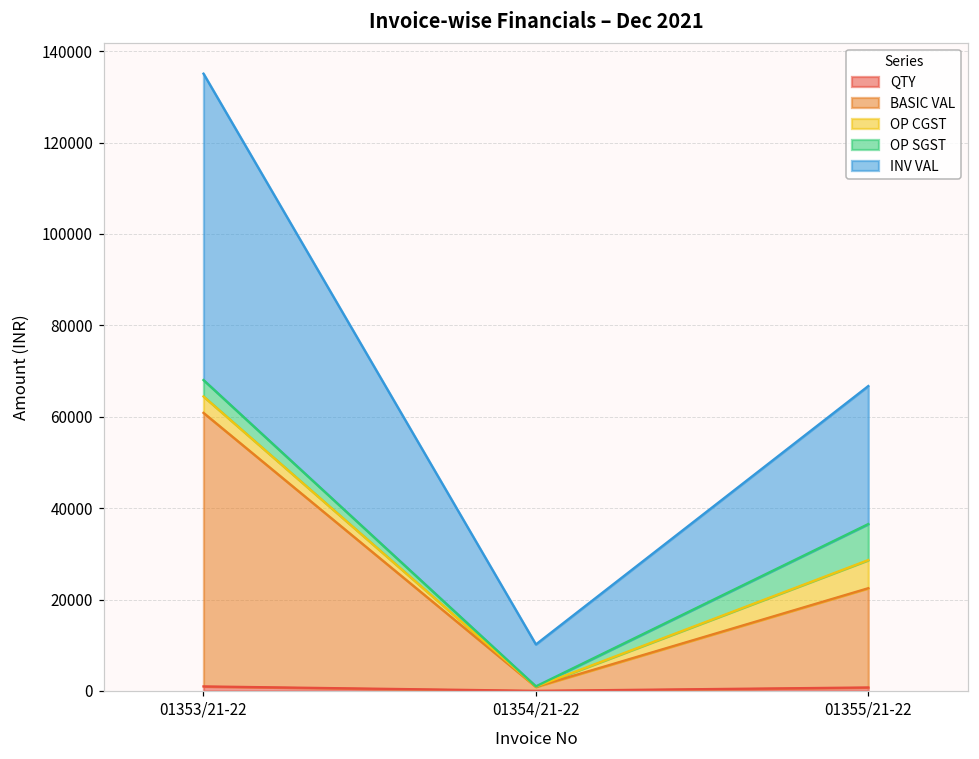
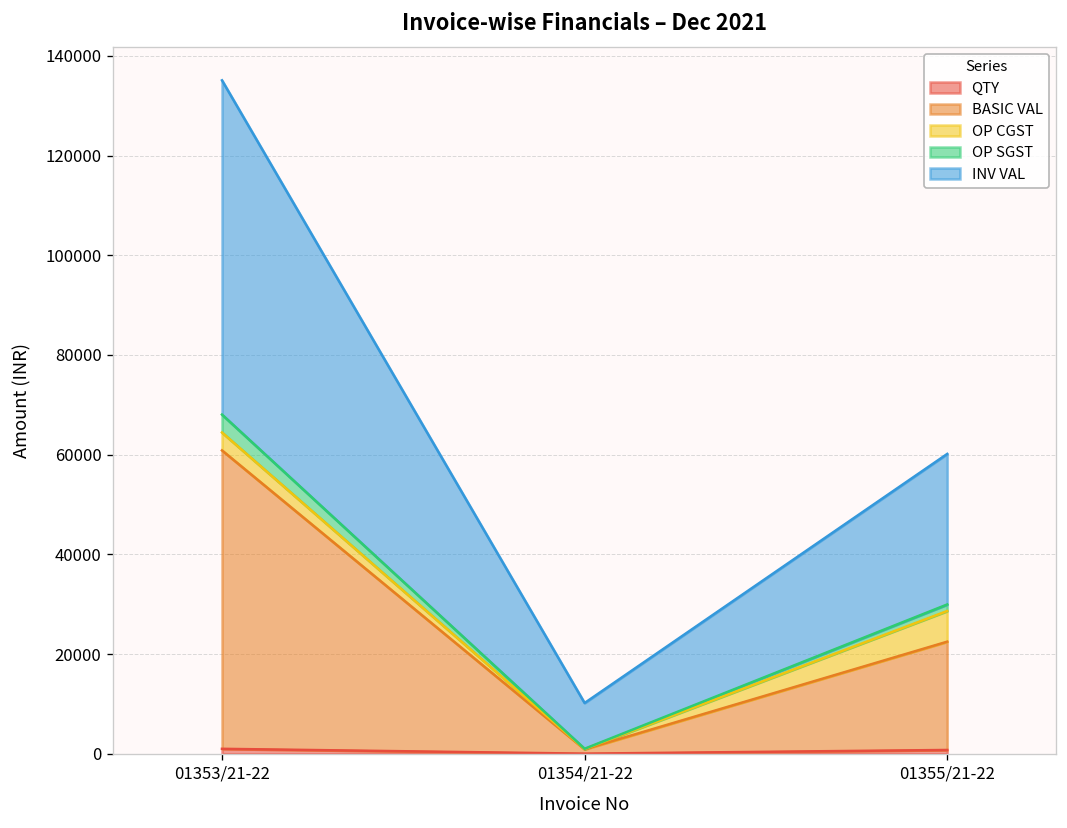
  {
    "OP CGST": {
      "01353/21-22": 4000,
      "01355/21-22": 6000
    },
    "OP SGST": {
      "01353/21-22": 4000,
-     "01355/21-22": 8000
+     "01355/21-22": 1000
    },
    "INV VAL": {
      "01353/21-22": 67000,
      "01354/21-22": 9000,
      "01355/21-22": 30000
    }
  }
